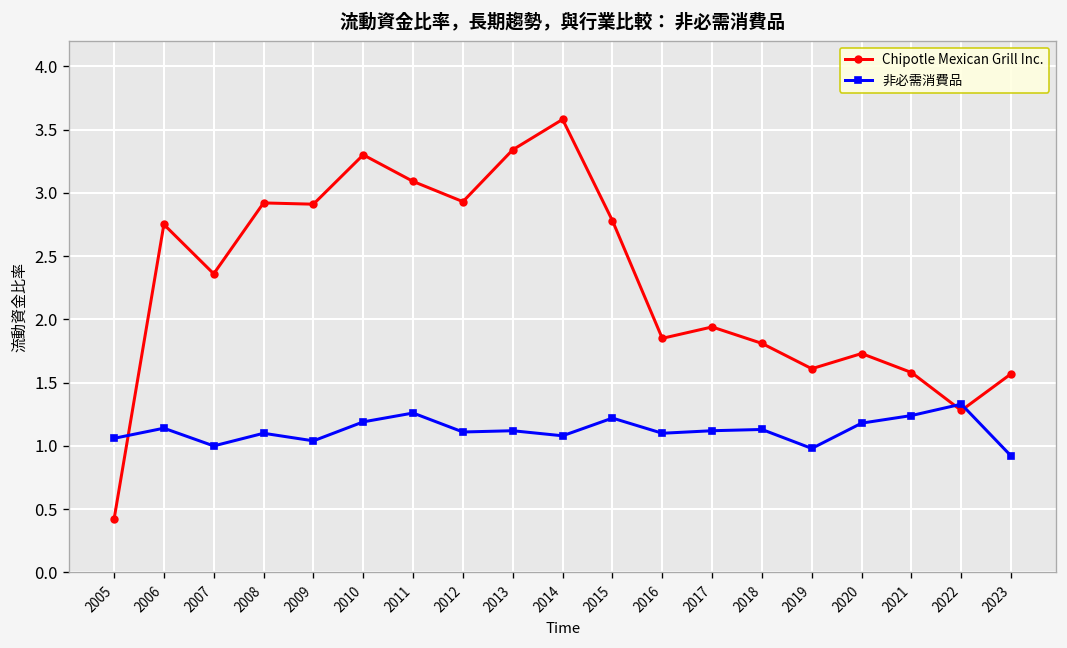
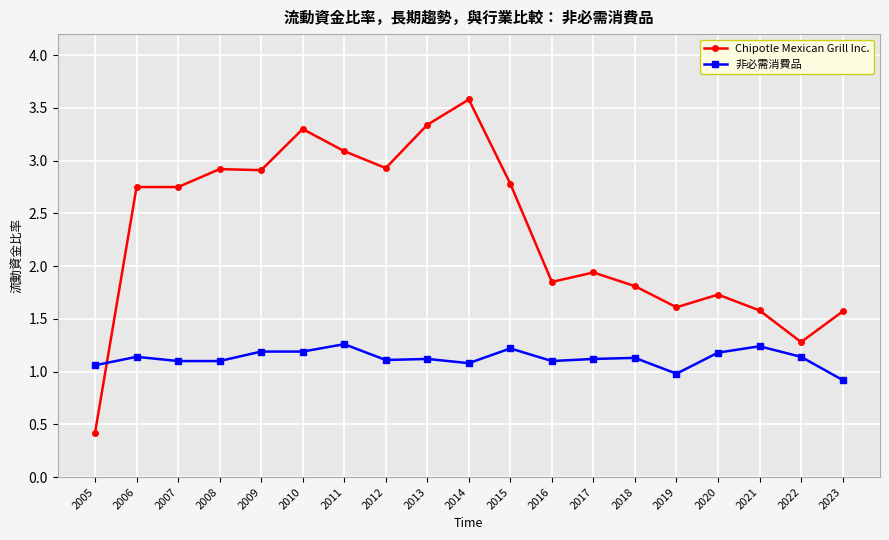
  {
    "Chipotle Mexican Grill Inc.": {
      "2005": 0.42,
      "2006": 2.75,
-     "2007": 2.36,
+     "2007": 2.75,
      "2008": 2.92,
      "2009": 2.91,
      "2010": 3.30,
      "2011": 3.09,
      "2012": 2.93,
      "2013": 3.34,
      "2014": 3.58,
      "2015": 2.78,
      "2016": 1.85,
      "2017": 1.94,
      "2018": 1.81,
      "2019": 1.61,
      "2020": 1.73,
      "2021": 1.58,
      "2022": 1.28,
      "2023": 1.57
    },
    "非必需消費品": {
      "2005": 1.06,
      "2006": 1.14,
-     "2007": 1.0,
+     "2007": 1.1,
      "2008": 1.10,
-     "2009": 1.04,
+     "2009": 1.19,
      "2010": 1.19,
      "2011": 1.26,
      "2012": 1.11,
      "2013": 1.12,
      "2014": 1.08,
      "2015": 1.22,
      "2016": 1.10,
      "2017": 1.12,
      "2018": 1.13,
      "2019": 0.98,
      "2020": 1.18,
      "2021": 1.24,
-     "2022": 1.33,
+     "2022": 1.14,
      "2023": 0.92
    }
  }
